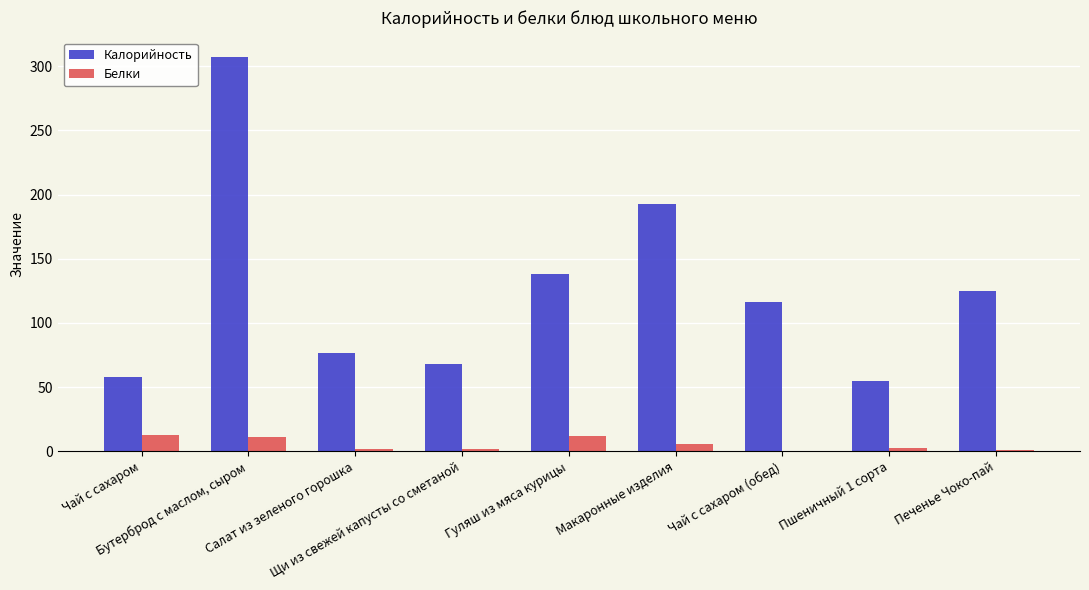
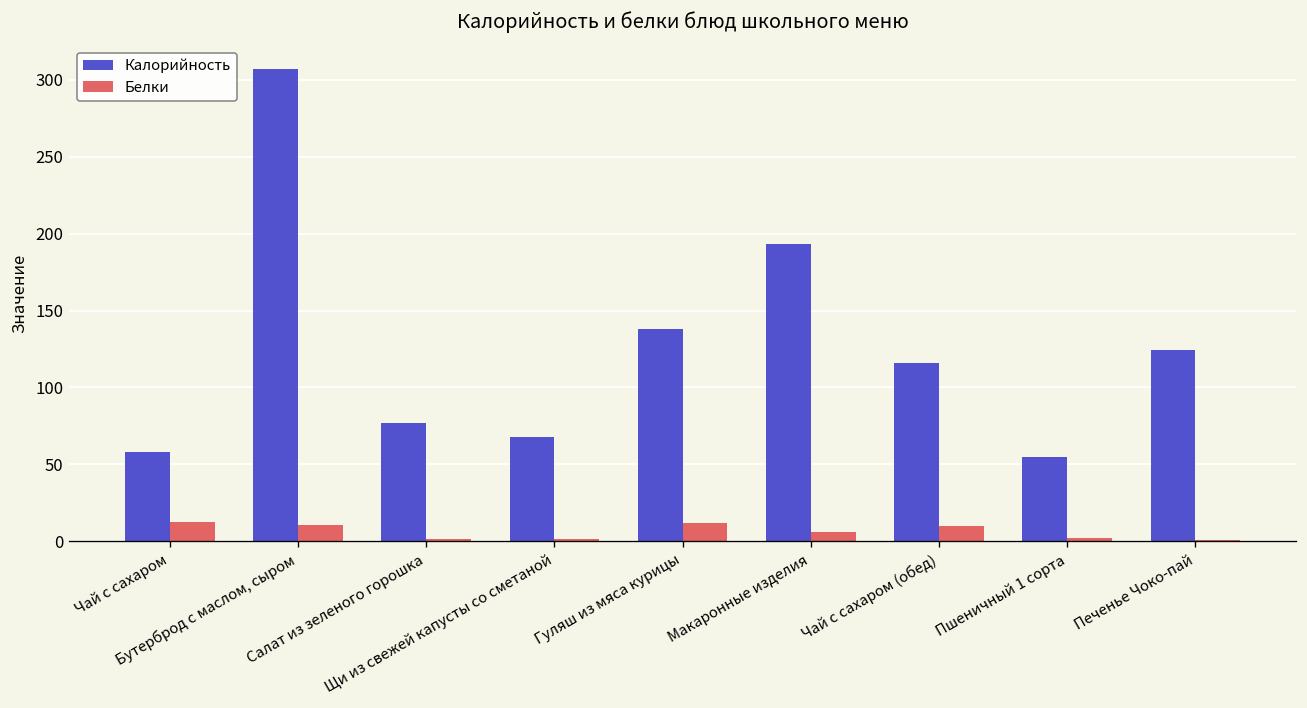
  {
    "Калорийность": {
      "Чай с сахаром": 58,
      "Бутерброд с маслом, сыром": 307,
      "Салат из зеленого горошка": 77,
      "Щи из свежей капусты со сметаной": 68,
      "Гуляш из мяса курицы": 138,
      "Макаронные изделия": 193,
      "Чай с сахаром (обед)": 116,
      "Пшеничный 1 сорта": 55,
      "Печенье Чоко-пай": 125
    },
    "Белки": {
      "Чай с сахаром": 13,
      "Бутерброд с маслом, сыром": 11,
      "Гуляш из мяса курицы": 12,
      "Макаронные изделия": 6,
-     "Чай с сахаром (обед)": 0,
+     "Чай с сахаром (обед)": 10,
      "Пшеничный 1 сорта": 2
    }
  }
